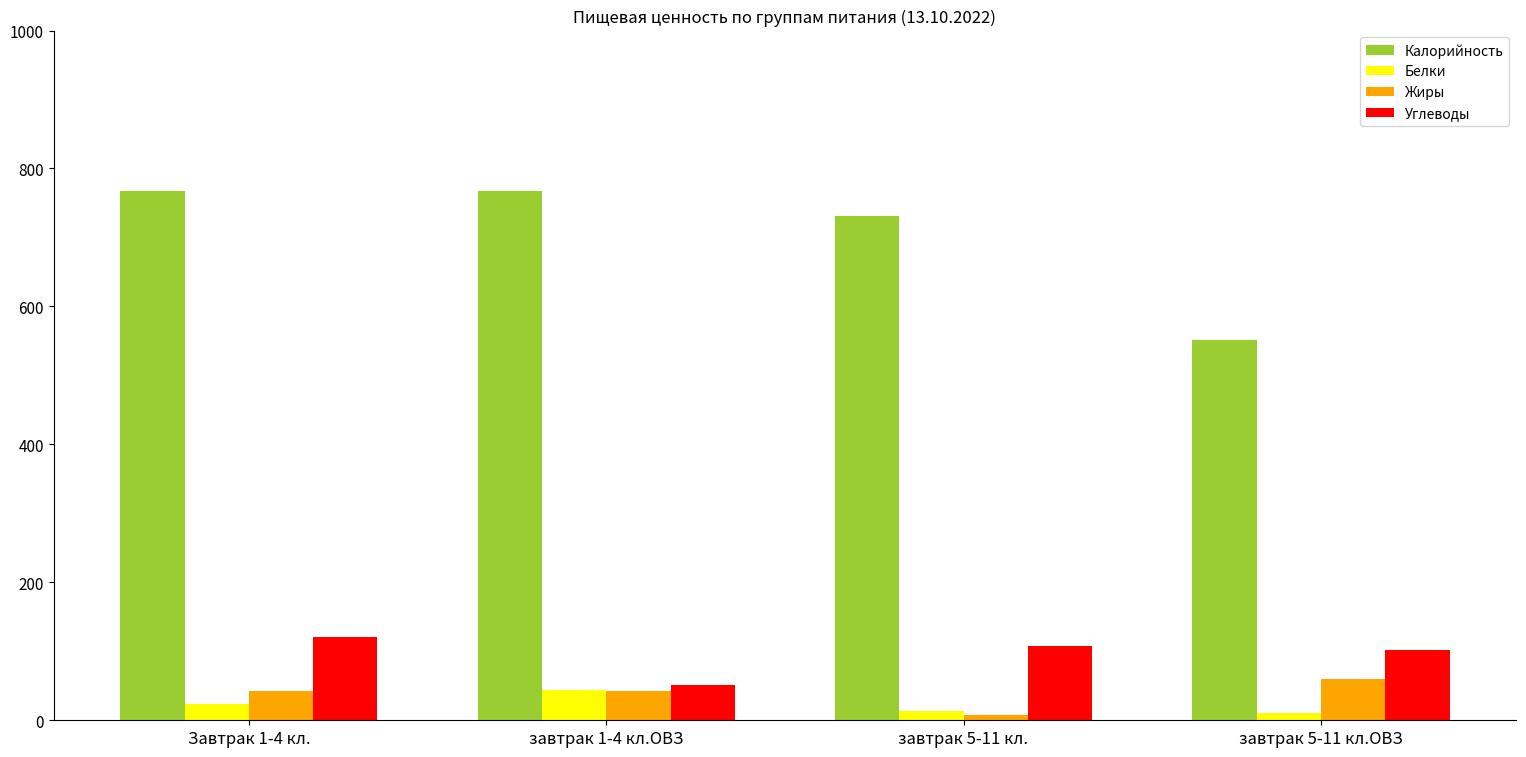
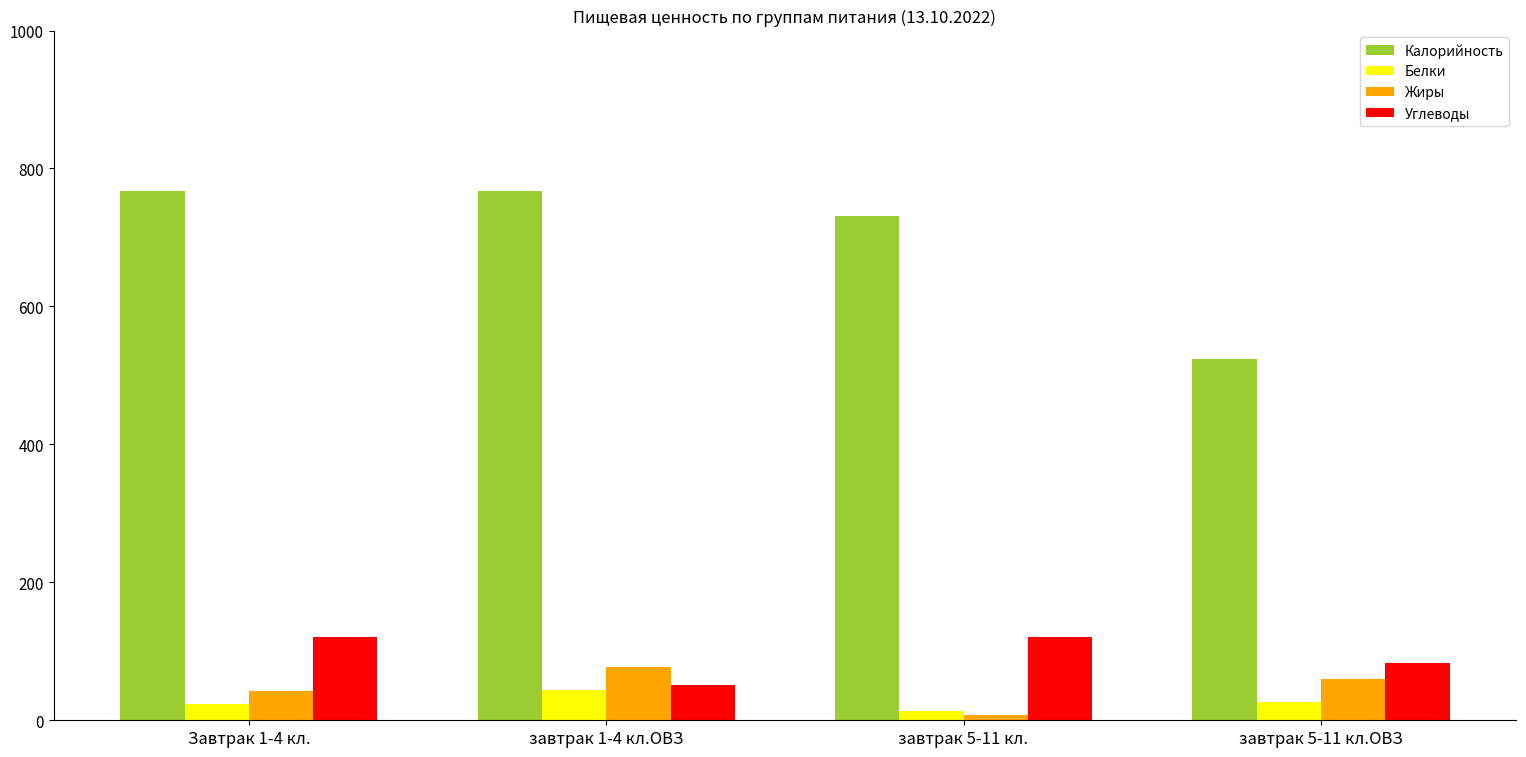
  {
    "Калорийность": {
      "Завтрак 1-4 кл.": 770,
      "завтрак 1-4 кл.ОВЗ": 770,
      "завтрак 5-11 кл.": 730,
-     "завтрак 5-11 кл.ОВЗ": 550
+     "завтрак 5-11 кл.ОВЗ": 520
    },
    "Белки": {
      "Завтрак 1-4 кл.": 20,
      "завтрак 1-4 кл.ОВЗ": 40,
      "завтрак 5-11 кл.": 10,
-     "завтрак 5-11 кл.ОВЗ": 10
+     "завтрак 5-11 кл.ОВЗ": 30
    },
    "Жиры": {
      "Завтрак 1-4 кл.": 40,
-     "завтрак 1-4 кл.ОВЗ": 40,
+     "завтрак 1-4 кл.ОВЗ": 80,
      "завтрак 5-11 кл.": 10,
      "завтрак 5-11 кл.ОВЗ": 60
    },
    "Углеводы": {
      "Завтрак 1-4 кл.": 120,
      "завтрак 1-4 кл.ОВЗ": 50,
-     "завтрак 5-11 кл.": 110,
-     "завтрак 5-11 кл.ОВЗ": 100
+     "завтрак 5-11 кл.": 120,
+     "завтрак 5-11 кл.ОВЗ": 80
    }
  }
